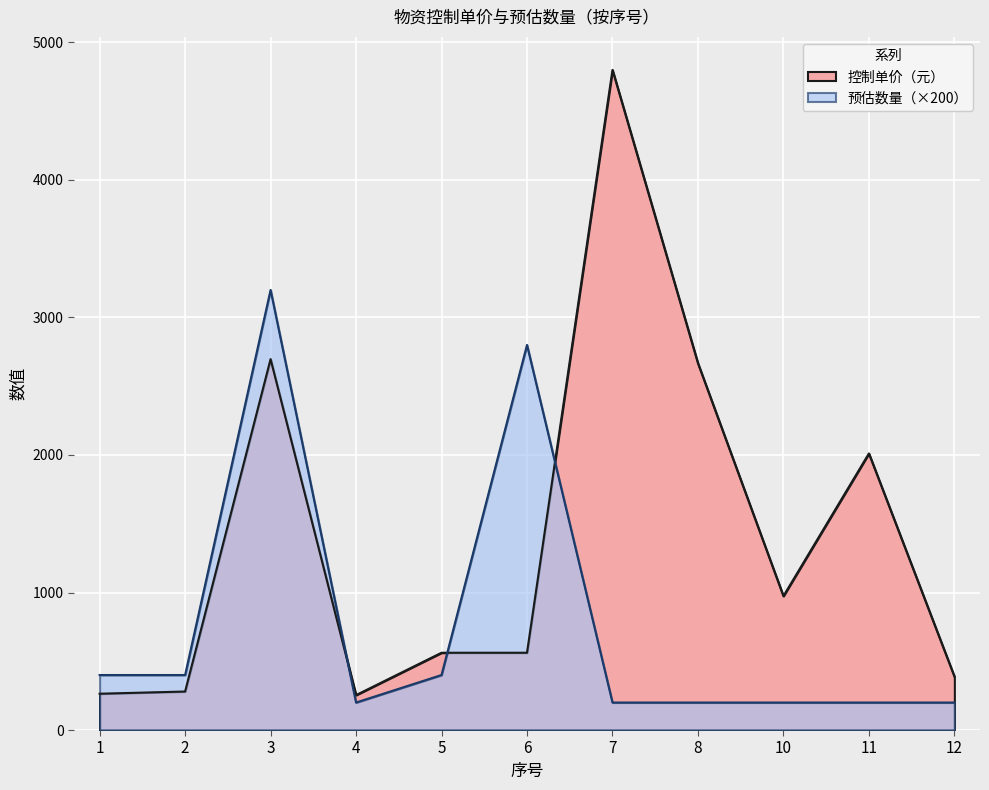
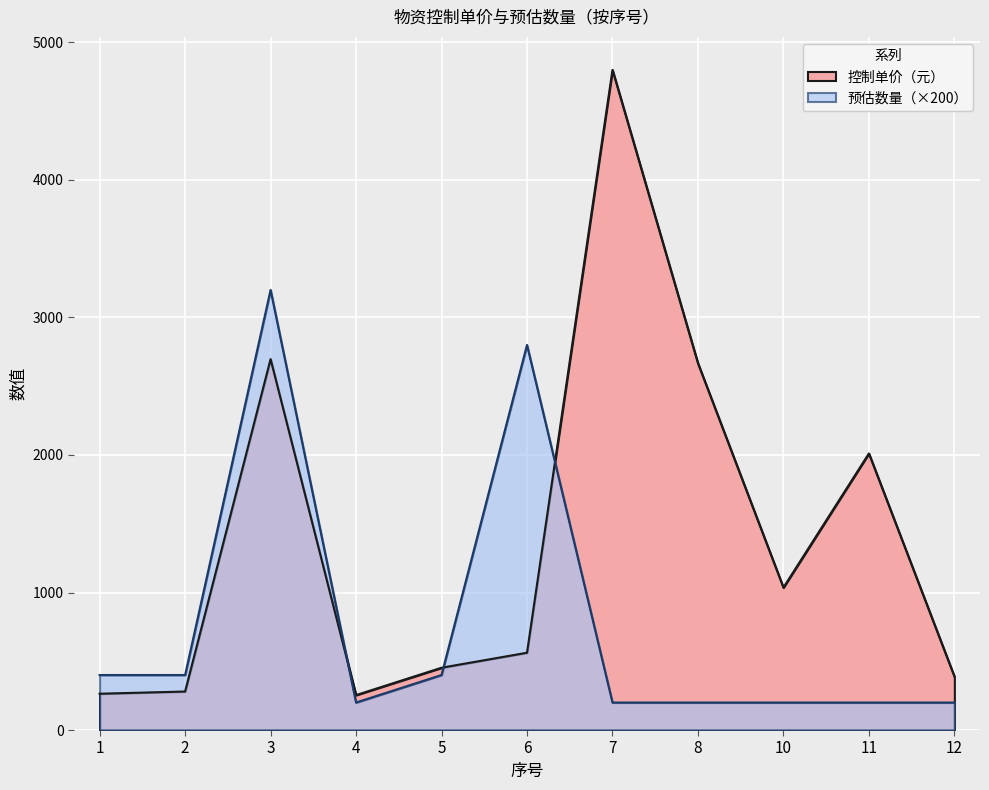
  {
    "控制单价（元）": {
      "1": 260,
      "2": 280,
      "3": 2700,
      "4": 250,
-     "5": 560,
+     "5": 450,
      "6": 560,
      "7": 4800,
      "8": 2670,
-     "10": 970,
+     "10": 1040,
      "11": 2010,
      "12": 390
    },
    "预估数量（×200）": {
      "1": 400,
      "2": 400,
      "3": 3200,
      "4": 200,
      "5": 400,
      "6": 2800,
      "7": 200,
      "8": 200,
      "10": 200,
      "11": 200,
      "12": 200
    }
  }
